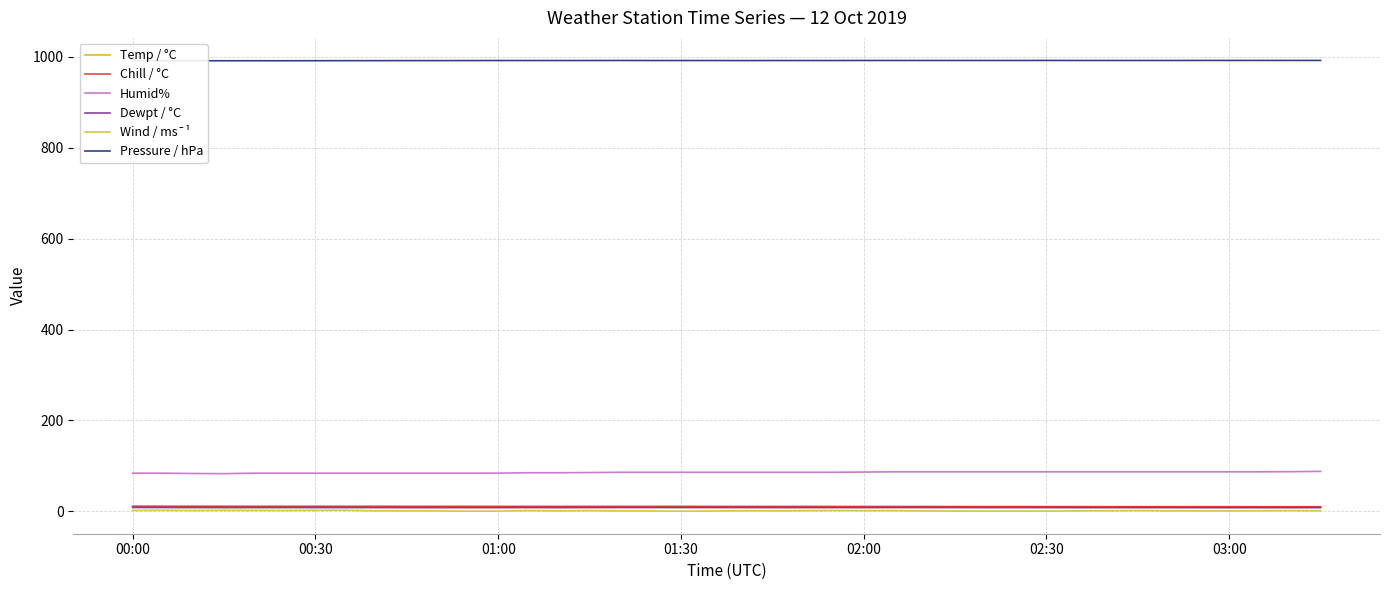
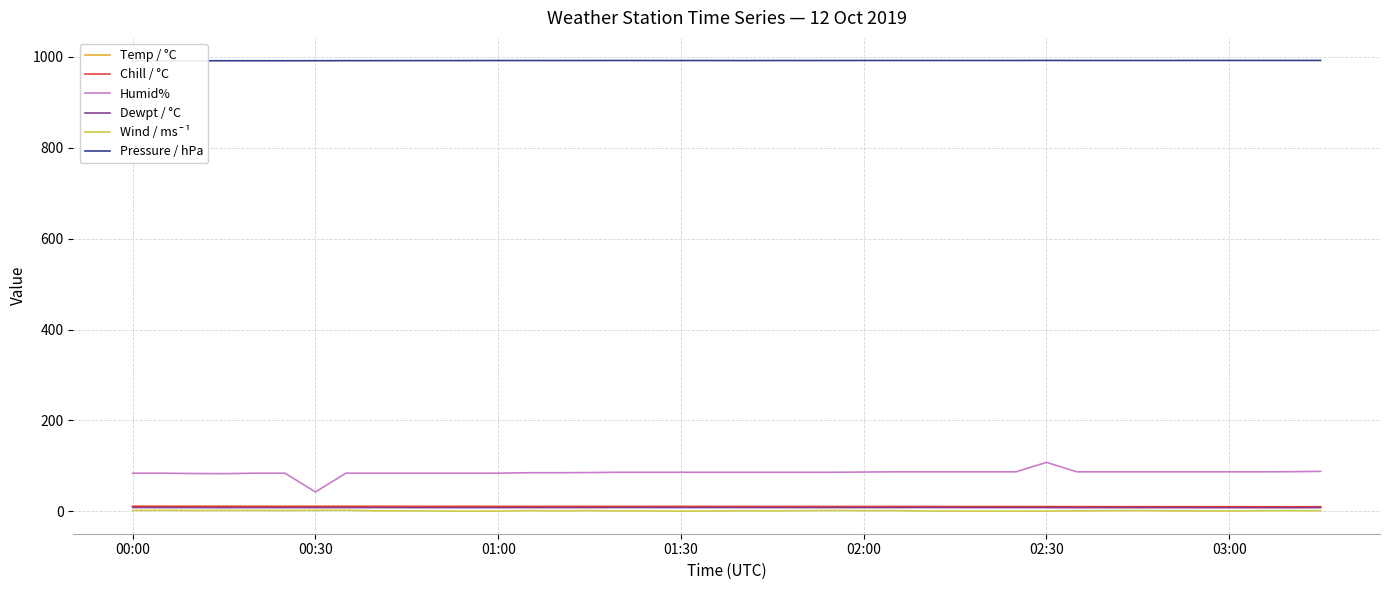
  {
    "Humid%": {
      "00:00": 80,
-     "00:30": 80,
+     "00:30": 40,
      "01:00": 80,
      "01:30": 90,
      "02:00": 90,
-     "02:30": 90,
+     "02:30": 110,
      "03:00": 90
    },
    "Wind / ms¯¹": {
      "00:00": 0,
      "00:30": 0,
      "01:00": 0,
      "01:30": 0,
      "02:00": 0,
      "02:30": 0,
      "03:00": 0
    },
    "Pressure / hPa": {
      "00:30": 990,
      "01:00": 990,
      "01:30": 990,
      "02:00": 990,
      "02:30": 990,
      "03:00": 990
    }
  }
